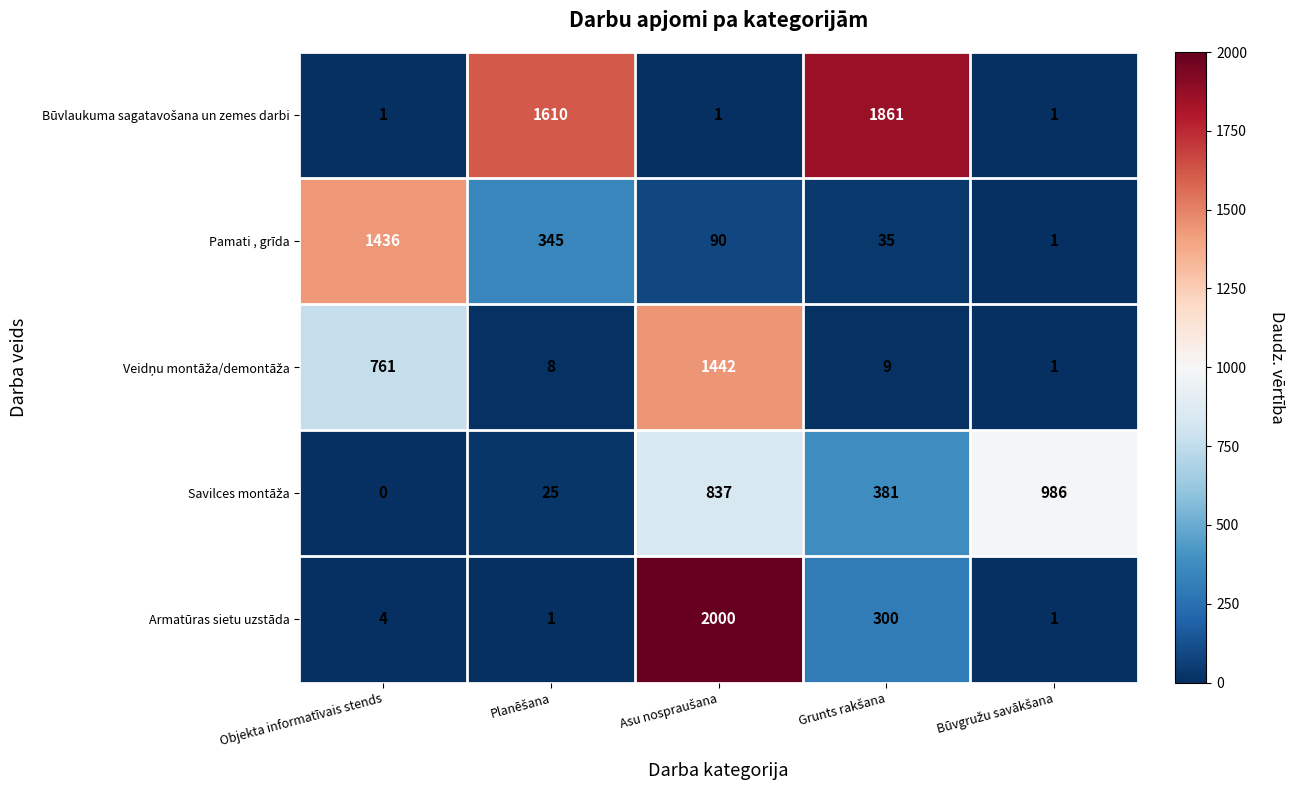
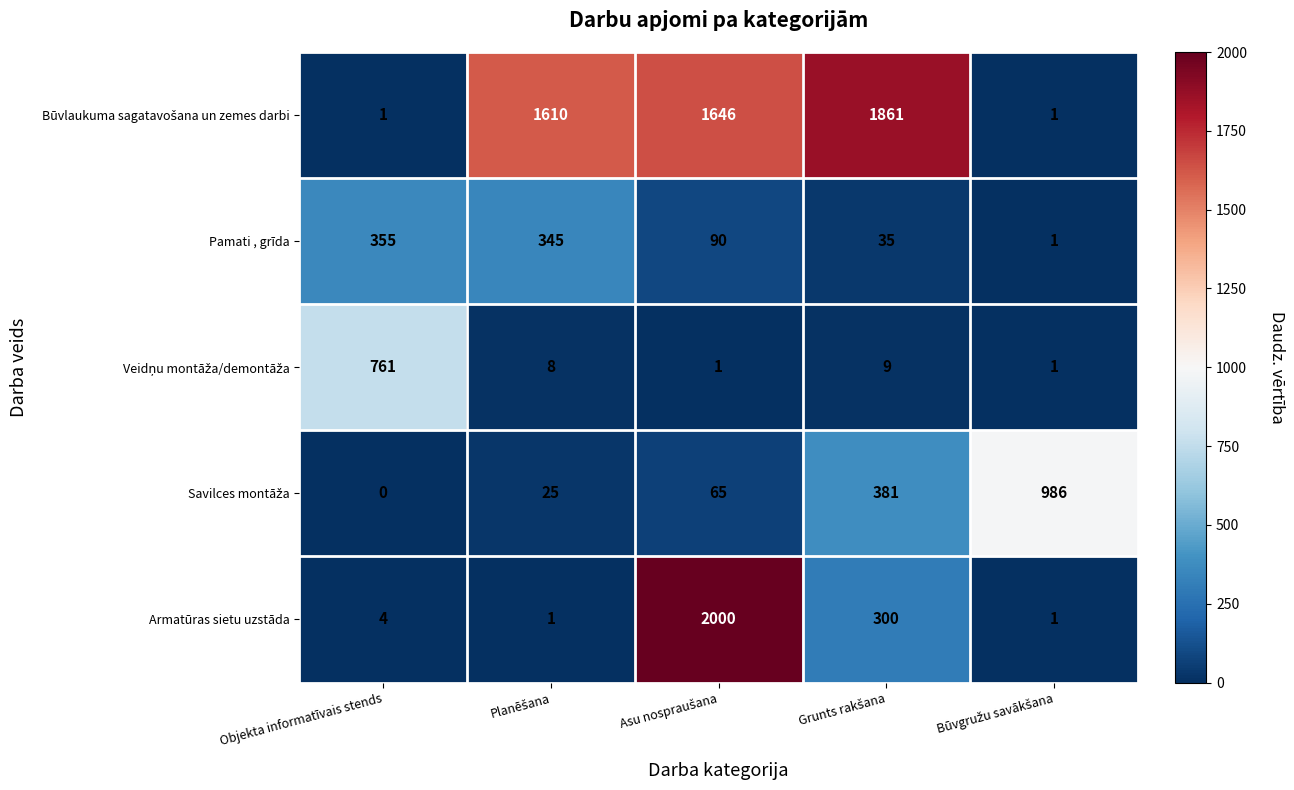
  {
    "Būvlaukuma sagatavošana un zemes darbi": {
      "Objekta informatīvais stends": 1,
      "Planēšana": 1610,
-     "Asu nospraušana": 1,
+     "Asu nospraušana": 1646,
      "Grunts rakšana": 1861,
      "Būvgružu savākšana": 1
    },
    "Pamati , grīda": {
-     "Objekta informatīvais stends": 1436,
+     "Objekta informatīvais stends": 355,
      "Planēšana": 345,
      "Asu nospraušana": 90,
      "Grunts rakšana": 35,
      "Būvgružu savākšana": 1
    },
    "Veidņu montāža/demontāža": {
      "Objekta informatīvais stends": 761,
      "Planēšana": 8,
-     "Asu nospraušana": 1442,
+     "Asu nospraušana": 1,
      "Grunts rakšana": 9,
      "Būvgružu savākšana": 1
    },
    "Savilces montāža": {
      "Objekta informatīvais stends": 0,
      "Planēšana": 25,
-     "Asu nospraušana": 837,
+     "Asu nospraušana": 65,
      "Grunts rakšana": 381,
      "Būvgružu savākšana": 986
    },
    "Armatūras sietu uzstāda": {
      "Objekta informatīvais stends": 4,
      "Planēšana": 1,
      "Asu nospraušana": 2000,
      "Grunts rakšana": 300,
      "Būvgružu savākšana": 1
    }
  }
